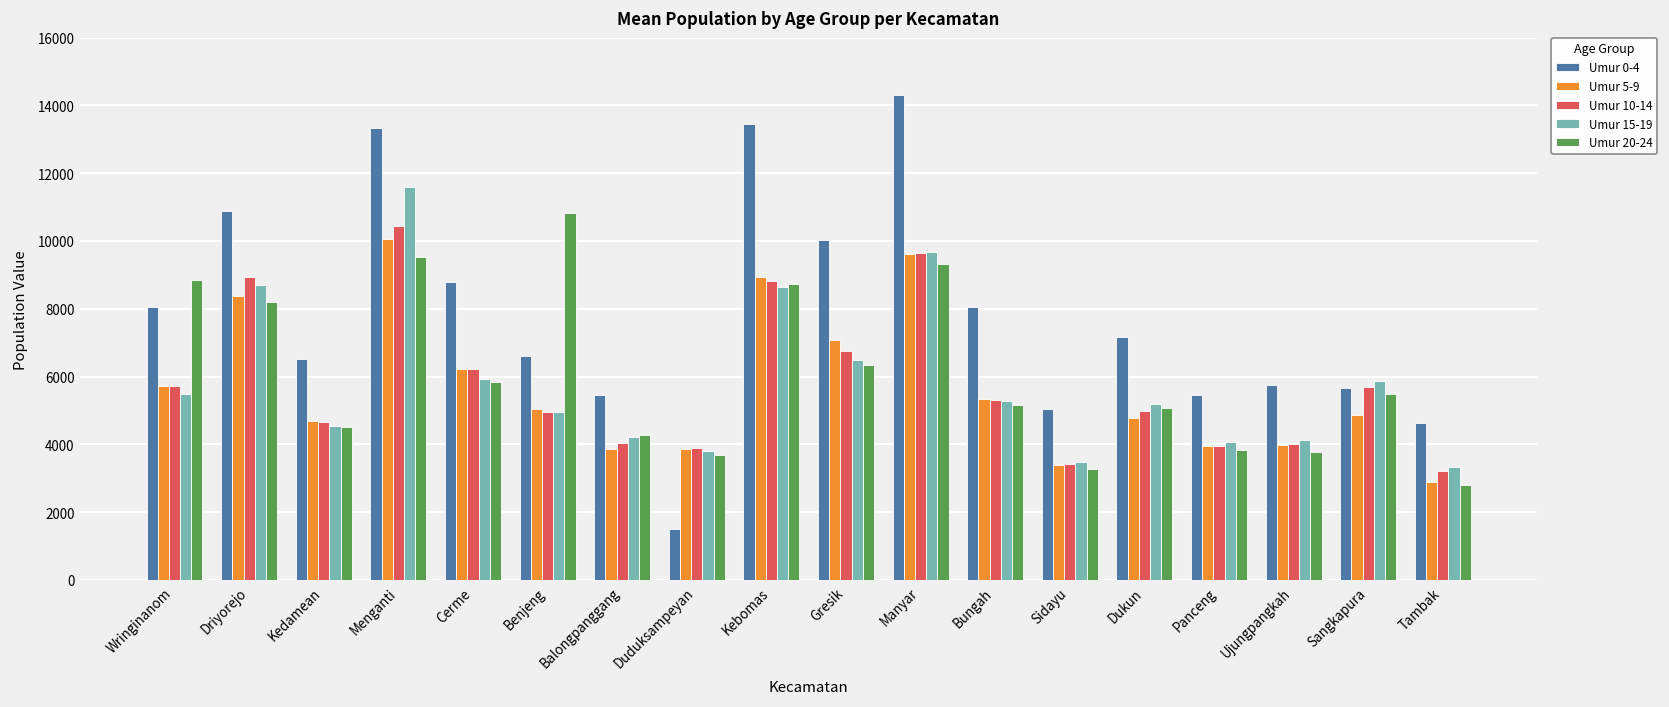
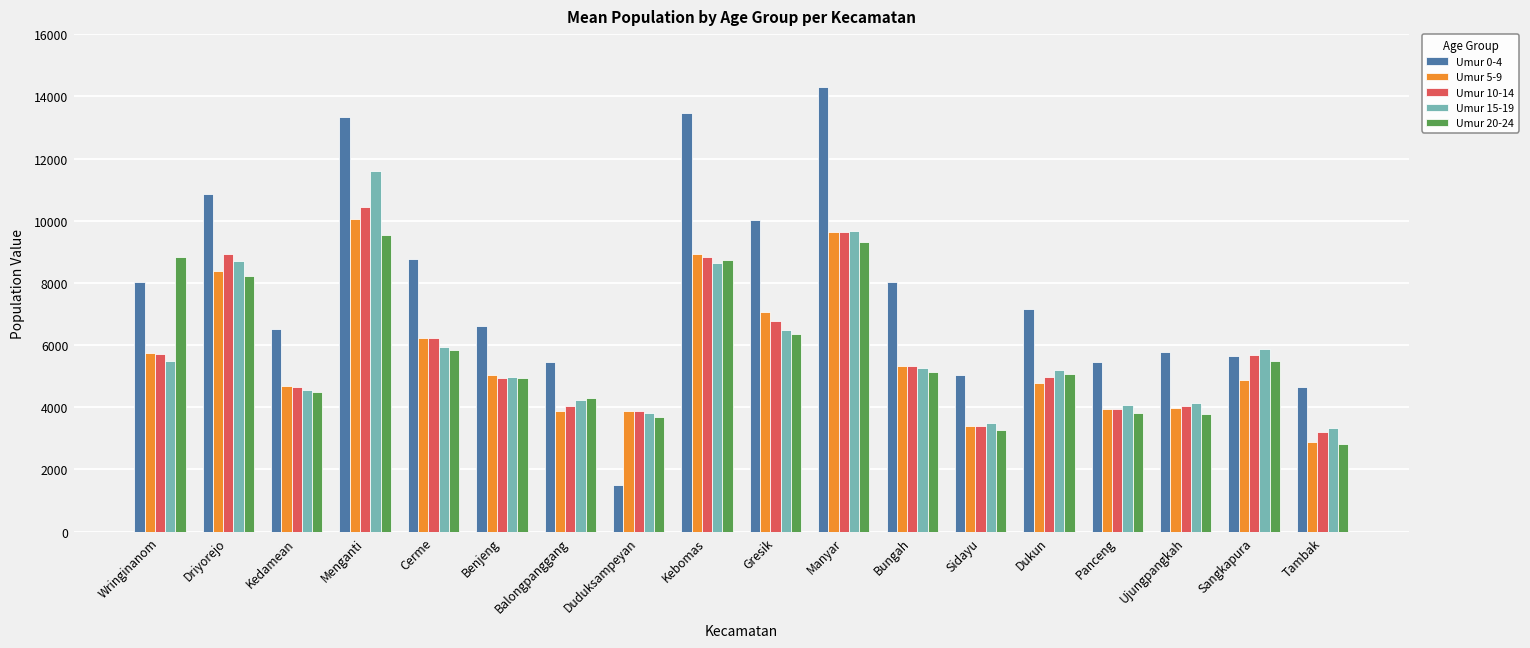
  {
    "Umur 0-4": {
      "Wringinanom": 8000,
      "Driyorejo": 10900,
      "Kedamean": 6500,
      "Menganti": 13300,
      "Cerme": 8800,
      "Benjeng": 6600,
      "Balongpanggang": 5500,
      "Duduksampeyan": 1500,
      "Kebomas": 13500,
      "Gresik": 10000,
      "Manyar": 14300,
      "Bungah": 8000,
      "Sidayu": 5000,
      "Dukun": 7200,
      "Panceng": 5400,
      "Ujungpangkah": 5800,
      "Sangkapura": 5600,
      "Tambak": 4600
    },
    "Umur 5-9": {
      "Wringinanom": 5700,
      "Driyorejo": 8400,
      "Kedamean": 4700,
      "Menganti": 10100,
      "Cerme": 6200,
      "Benjeng": 5100,
      "Balongpanggang": 3900,
      "Duduksampeyan": 3900,
      "Kebomas": 8900,
      "Gresik": 7100,
      "Manyar": 9600,
      "Bungah": 5300,
      "Sidayu": 3400,
      "Dukun": 4800,
      "Panceng": 4000,
      "Ujungpangkah": 4000,
      "Sangkapura": 4900,
      "Tambak": 2900
    },
    "Umur 10-14": {
      "Wringinanom": 5700,
      "Driyorejo": 8900,
      "Kedamean": 4700,
      "Menganti": 10400,
      "Cerme": 6200,
      "Benjeng": 5000,
      "Balongpanggang": 4000,
      "Duduksampeyan": 3900,
      "Kebomas": 8800,
      "Gresik": 6800,
      "Manyar": 9600,
      "Bungah": 5300,
      "Sidayu": 3400,
      "Dukun": 5000,
      "Panceng": 4000,
      "Ujungpangkah": 4000,
      "Sangkapura": 5700,
      "Tambak": 3200
    },
    "Umur 15-19": {
      "Wringinanom": 5500,
      "Driyorejo": 8700,
      "Kedamean": 4600,
      "Menganti": 11600,
      "Cerme": 5900,
      "Benjeng": 5000,
      "Balongpanggang": 4200,
      "Duduksampeyan": 3800,
      "Kebomas": 8600,
      "Gresik": 6500,
      "Manyar": 9700,
      "Bungah": 5300,
      "Sidayu": 3500,
      "Dukun": 5200,
      "Panceng": 4100,
      "Ujungpangkah": 4100,
      "Sangkapura": 5900,
      "Tambak": 3300
    },
    "Umur 20-24": {
      "Wringinanom": 8800,
      "Driyorejo": 8200,
      "Kedamean": 4500,
      "Menganti": 9500,
      "Cerme": 5800,
-     "Benjeng": 10800,
+     "Benjeng": 4900,
      "Balongpanggang": 4300,
      "Duduksampeyan": 3700,
      "Kebomas": 8700,
      "Gresik": 6300,
      "Manyar": 9300,
      "Bungah": 5200,
      "Sidayu": 3300,
      "Dukun": 5100,
      "Panceng": 3800,
      "Ujungpangkah": 3800,
      "Sangkapura": 5500,
      "Tambak": 2800
    }
  }
